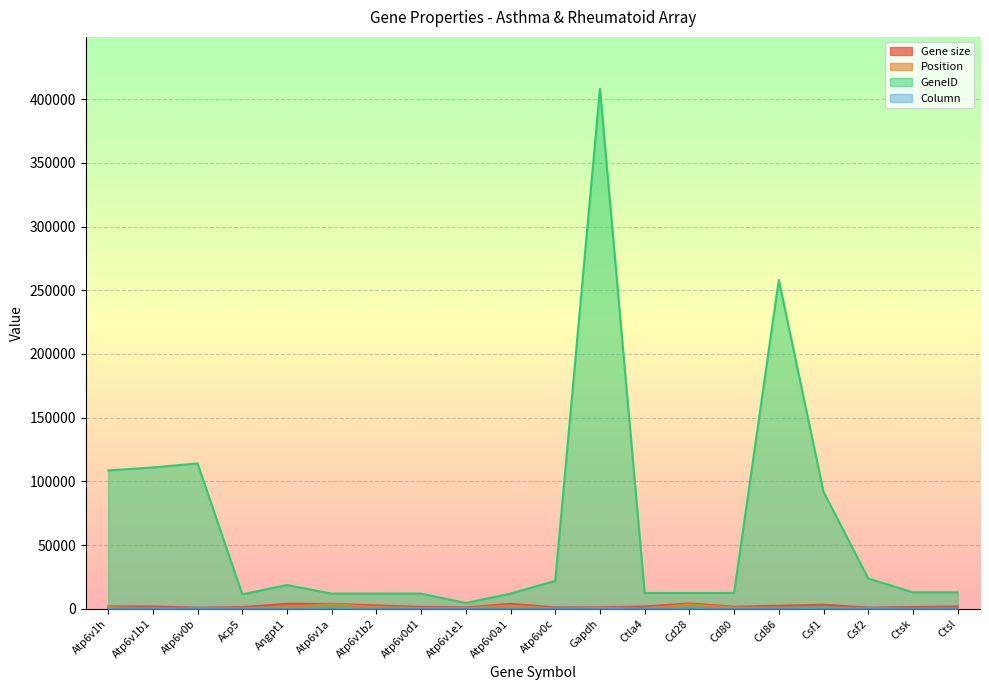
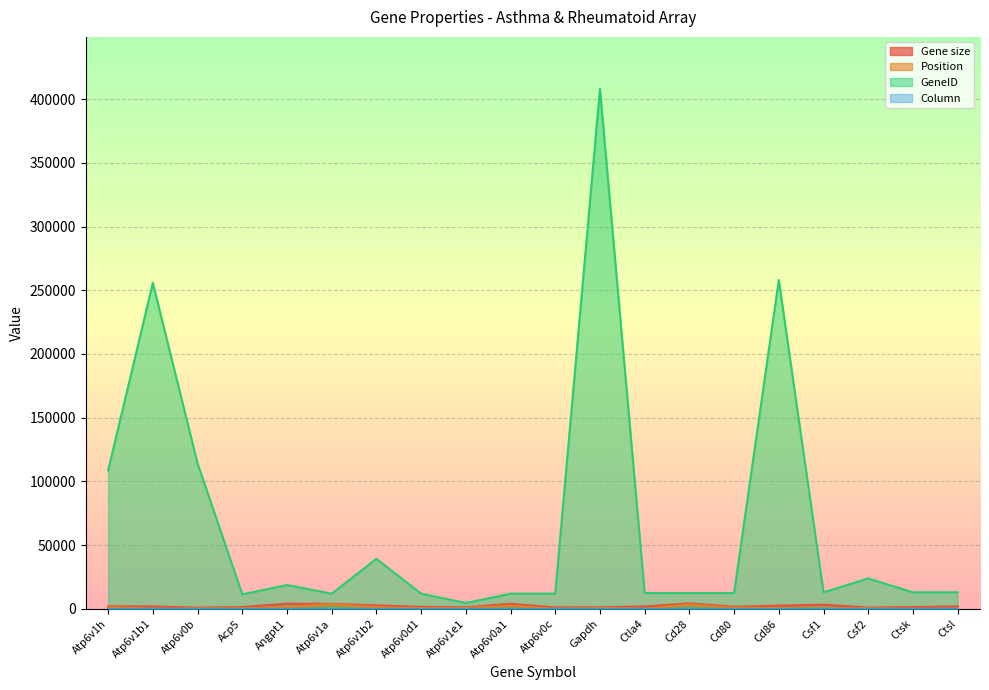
  {
    "GeneID": {
      "Atp6v1h": 109000,
-     "Atp6v1b1": 111000,
+     "Atp6v1b1": 256000,
      "Atp6v0b": 114000,
      "Acp5": 11000,
      "Angpt1": 19000,
      "Atp6v1a": 12000,
-     "Atp6v1b2": 12000,
+     "Atp6v1b2": 39000,
      "Atp6v0d1": 12000,
      "Atp6v1e1": 5000,
      "Atp6v0a1": 12000,
-     "Atp6v0c": 22000,
+     "Atp6v0c": 12000,
      "Gapdh": 408000,
      "Ctla4": 12000,
      "Cd28": 12000,
      "Cd80": 13000,
      "Cd86": 258000,
-     "Csf1": 92000,
+     "Csf1": 13000,
      "Csf2": 24000,
      "Ctsk": 13000,
      "Ctsl": 13000
    },
    "Column": {
      "Atp6v1a": 0,
      "Atp6v0a1": 0,
      "Cd28": 0
    }
  }
